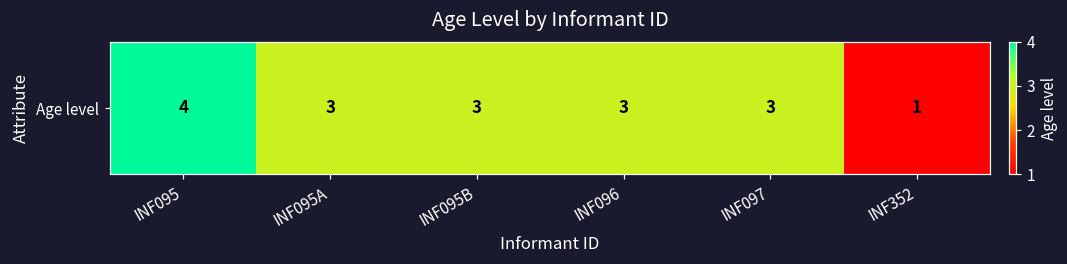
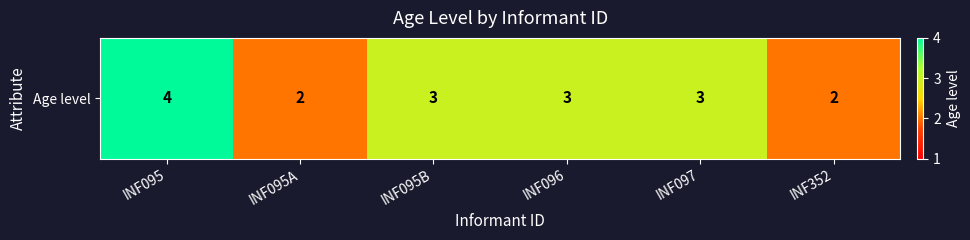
  {
    "Age level": {
      "INF095": 4,
-     "INF095A": 3,
+     "INF095A": 2,
      "INF095B": 3,
      "INF096": 3,
      "INF097": 3,
-     "INF352": 1
+     "INF352": 2
    }
  }
